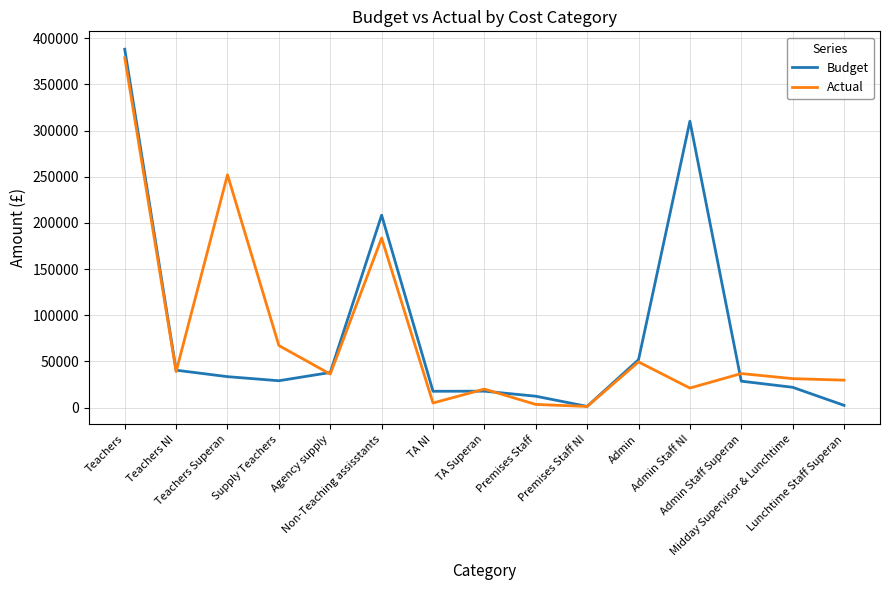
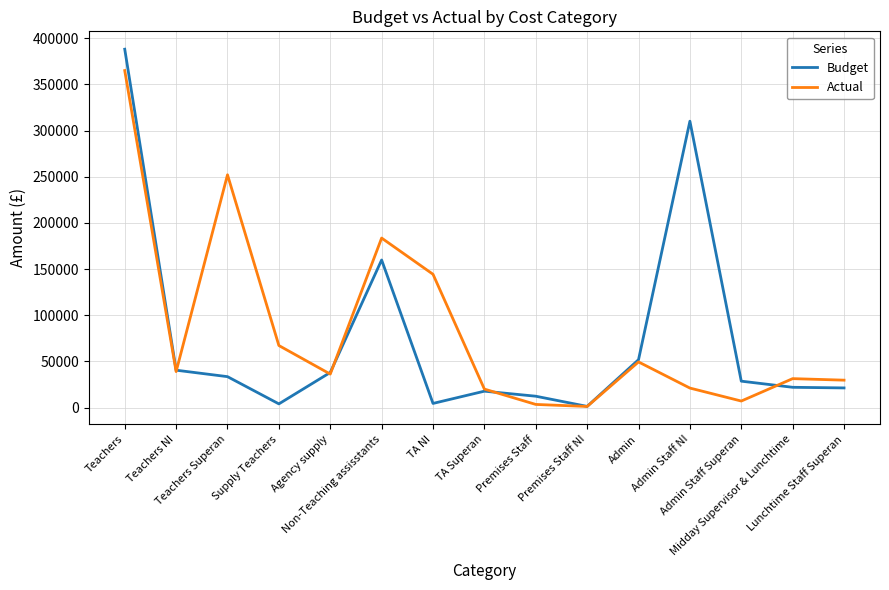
  {
    "Budget": {
      "Teachers": 390000,
      "Teachers Superan": 30000,
-     "Supply Teachers": 30000,
-     "Non-Teaching assisstants": 210000,
-     "TA NI": 20000,
+     "Supply Teachers": 0,
+     "Non-Teaching assisstants": 160000,
+     "TA NI": 0,
      "Premises Staff": 10000,
      "Admin Staff NI": 310000,
      "Admin Staff Superan": 30000,
      "Midday Supervisor & Lunchtime": 20000,
-     "Lunchtime Staff Superan": 0
+     "Lunchtime Staff Superan": 20000
    },
    "Actual": {
-     "Teachers": 380000,
+     "Teachers": 360000,
      "Teachers Superan": 250000,
      "Supply Teachers": 70000,
      "Non-Teaching assisstants": 180000,
-     "TA NI": 0,
+     "TA NI": 140000,
      "Premises Staff": 0,
      "Admin Staff NI": 20000,
-     "Admin Staff Superan": 40000,
+     "Admin Staff Superan": 10000,
      "Midday Supervisor & Lunchtime": 30000,
      "Lunchtime Staff Superan": 30000
    }
  }
